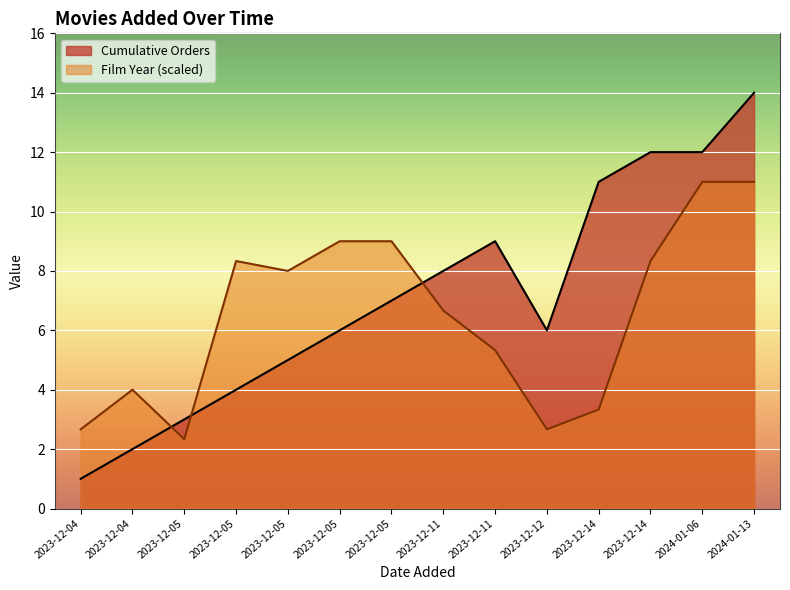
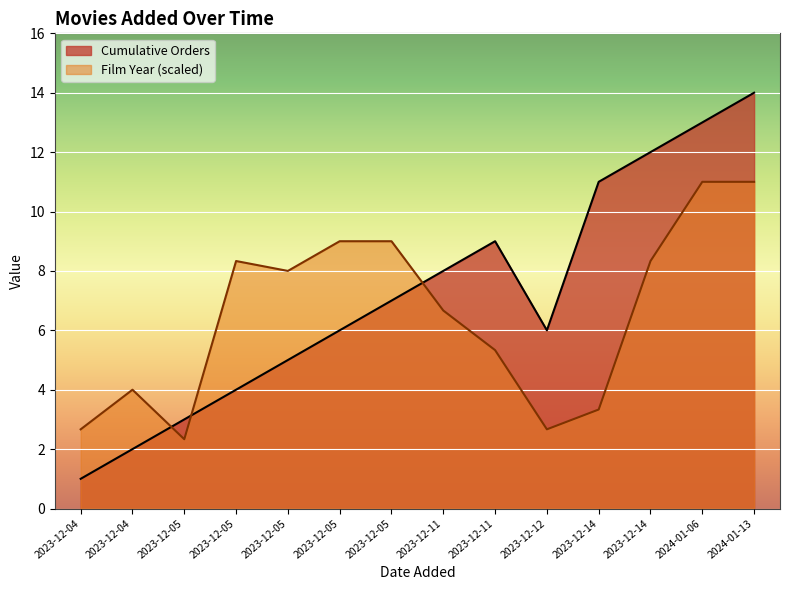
  {
    "Cumulative Orders": {
      "2023-12-12": 6,
-     "2024-01-06": 12,
+     "2024-01-06": 13,
      "2024-01-13": 14
    },
    "Film Year (scaled)": {
      "2023-12-12": 2.7,
      "2024-01-06": 11,
      "2024-01-13": 11
    }
  }
